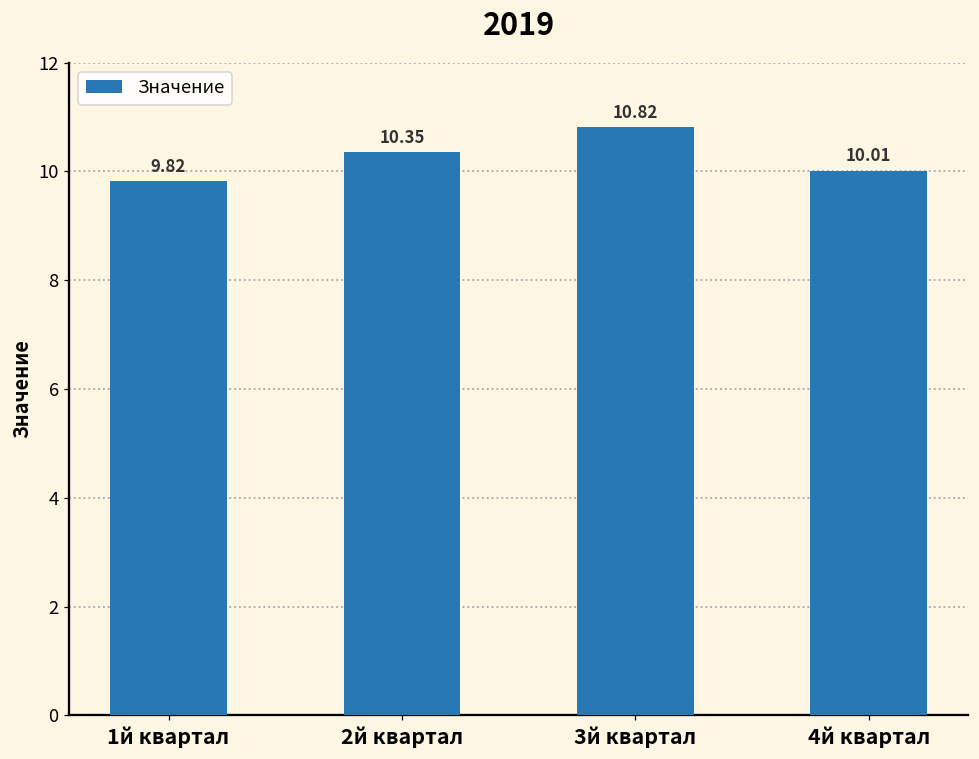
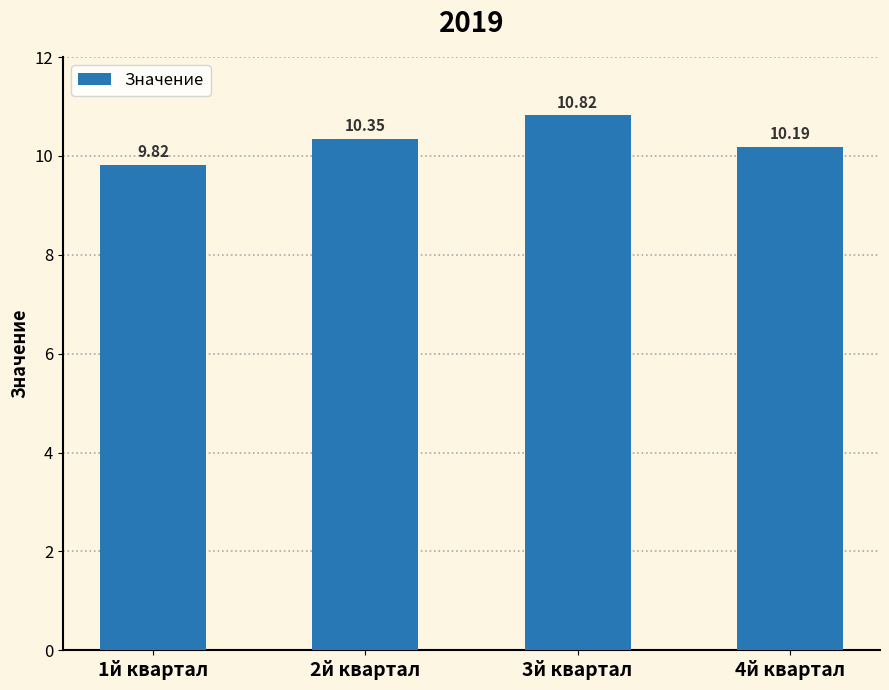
  {
    "1й квартал": 9.82,
    "2й квартал": 10.35,
    "3й квартал": 10.82,
-   "4й квартал": 10.01
+   "4й квартал": 10.19
  }
